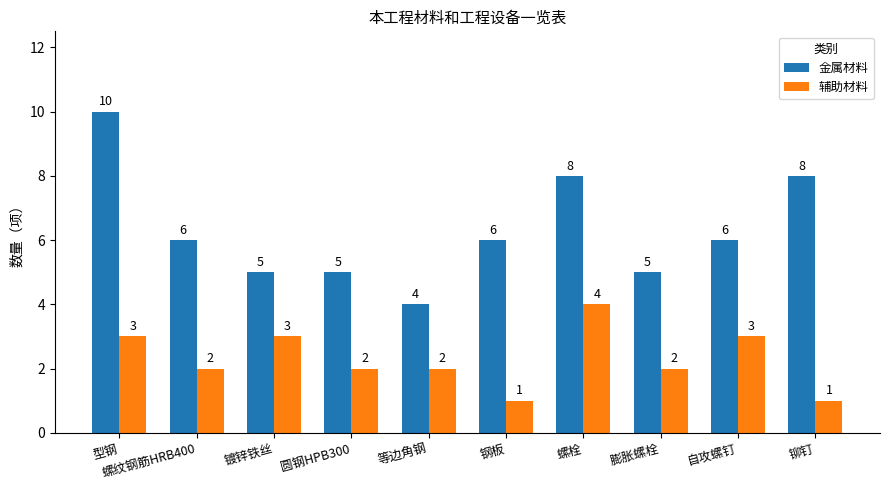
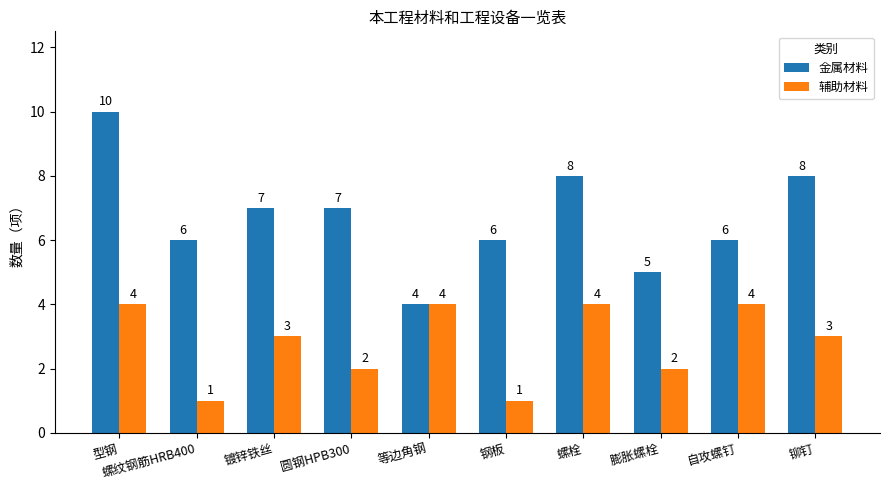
  {
    "金属材料": {
      "型钢": 10,
      "螺纹钢筋HRB400": 6,
-     "镀锌铁丝": 5,
-     "圆钢HPB300": 5,
+     "镀锌铁丝": 7,
+     "圆钢HPB300": 7,
      "等边角钢": 4,
      "钢板": 6,
      "螺栓": 8,
      "膨胀螺栓": 5,
      "自攻螺钉": 6,
      "铆钉": 8
    },
    "辅助材料": {
-     "型钢": 3,
-     "螺纹钢筋HRB400": 2,
+     "型钢": 4,
+     "螺纹钢筋HRB400": 1,
      "镀锌铁丝": 3,
      "圆钢HPB300": 2,
-     "等边角钢": 2,
+     "等边角钢": 4,
      "钢板": 1,
      "螺栓": 4,
      "膨胀螺栓": 2,
-     "自攻螺钉": 3,
-     "铆钉": 1
+     "自攻螺钉": 4,
+     "铆钉": 3
    }
  }
